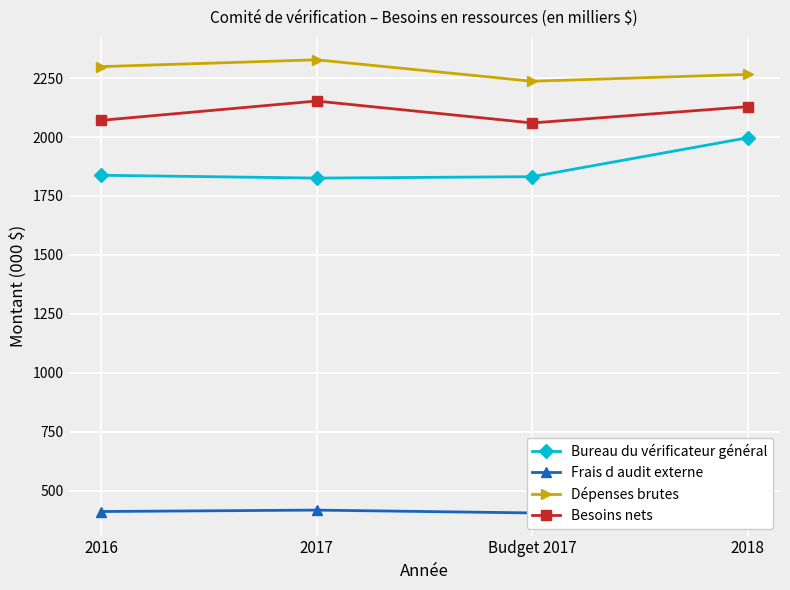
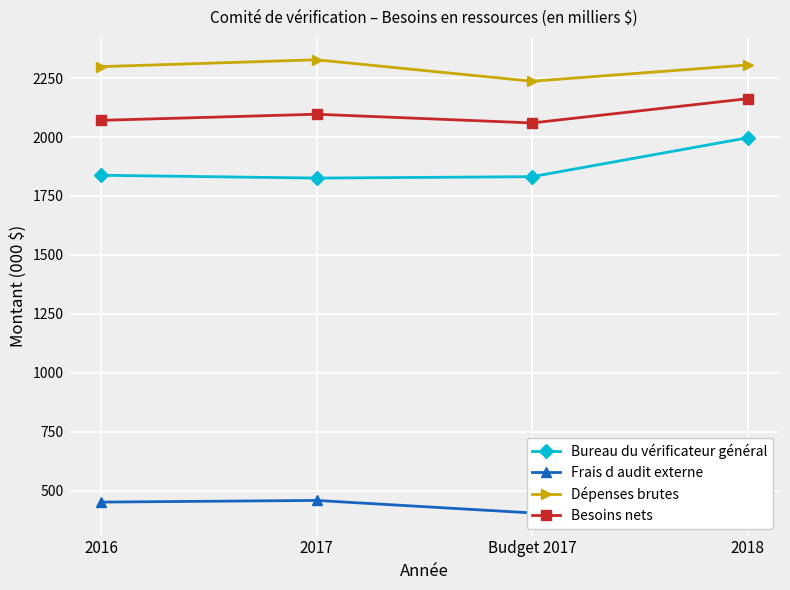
  {
    "Bureau du vérificateur général": {
      "2016": 1840,
      "2017": 1830,
      "Budget 2017": 1830,
      "2018": 2000
    },
    "Frais d audit externe": {
-     "2016": 410,
-     "2017": 420
+     "2016": 450,
+     "2017": 460
    },
    "Dépenses brutes": {
      "2016": 2300,
      "2017": 2330,
      "Budget 2017": 2240,
-     "2018": 2270
+     "2018": 2310
    },
    "Besoins nets": {
      "2016": 2070,
-     "2017": 2150,
+     "2017": 2100,
      "Budget 2017": 2060,
-     "2018": 2130
+     "2018": 2160
    }
  }
